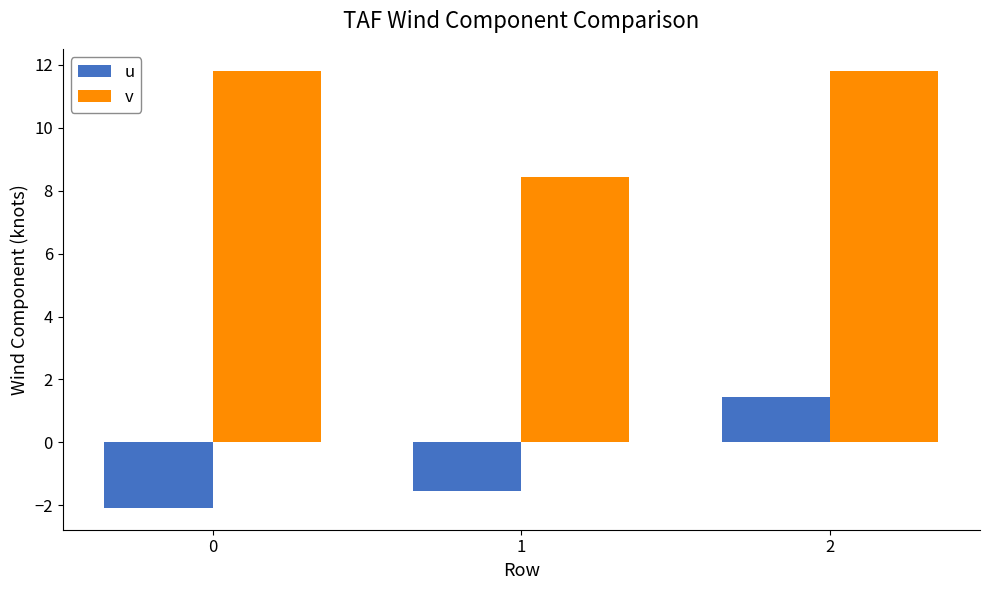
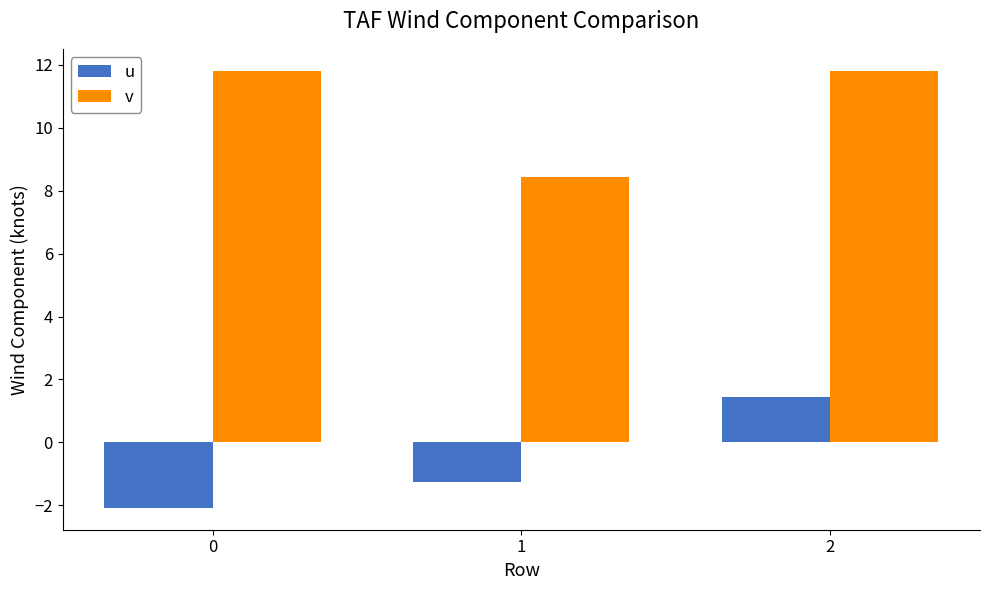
  {
    "u": {
      "0": -2.1,
-     "1": -1.6,
+     "1": -1.3,
      "2": 1.4
    },
    "v": {
      "0": 11.8,
      "1": 8.5,
      "2": 11.8
    }
  }
